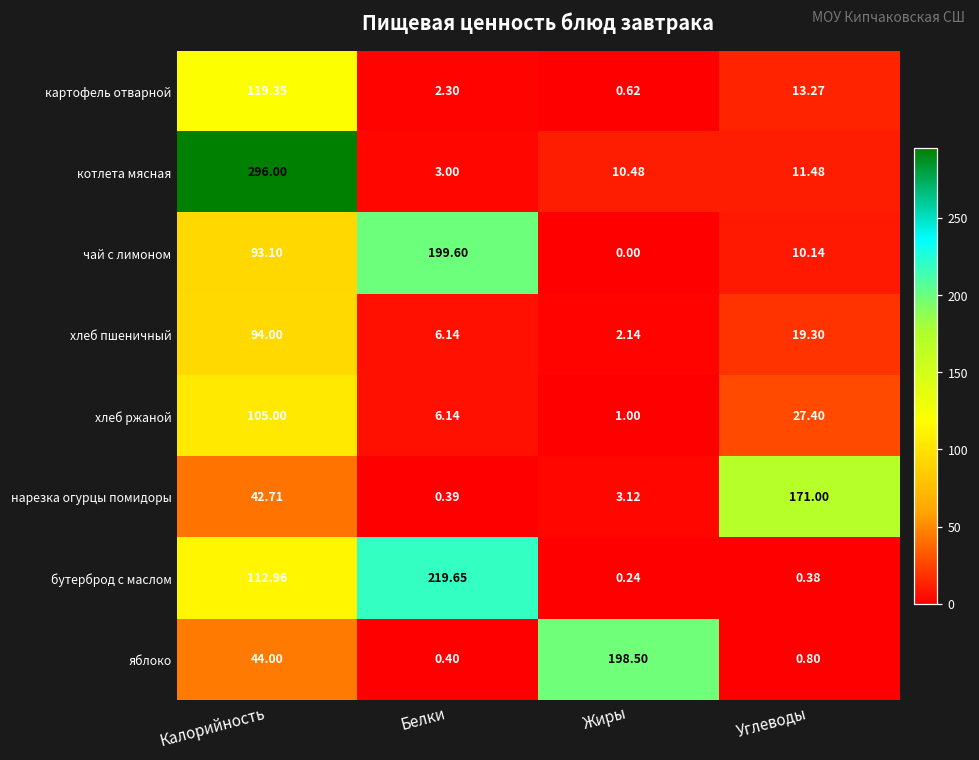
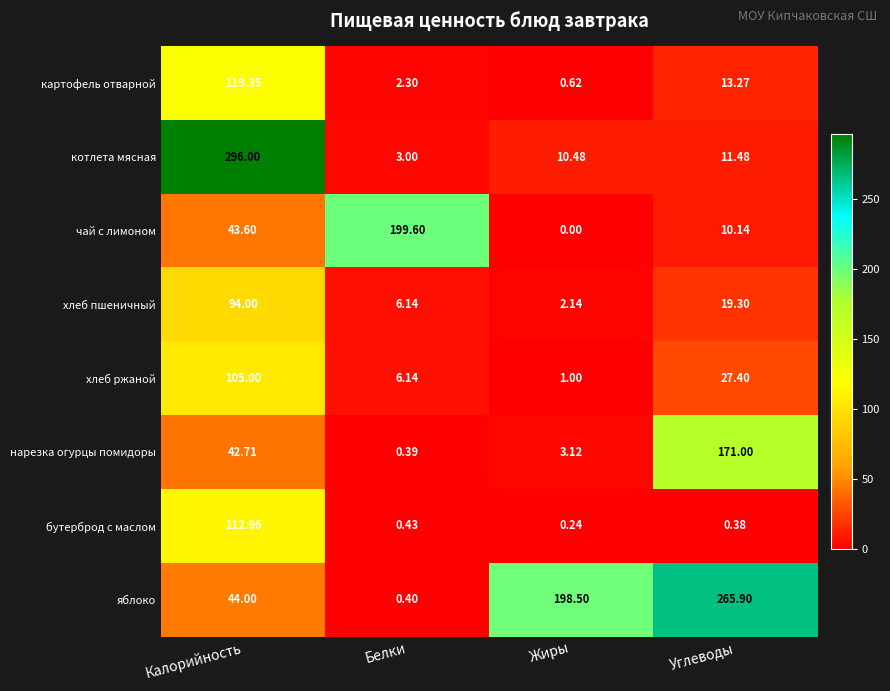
  {
    "картофель отварной": {
      "Калорийность": 119.35,
      "Белки": 2.30,
      "Жиры": 0.62,
      "Углеводы": 13.27
    },
    "котлета мясная": {
      "Калорийность": 296.00,
      "Белки": 3.00,
      "Жиры": 10.48,
      "Углеводы": 11.48
    },
    "чай с лимоном": {
-     "Калорийность": 93.10,
+     "Калорийность": 43.60,
      "Белки": 199.60,
      "Жиры": 0.00,
      "Углеводы": 10.14
    },
    "хлеб пшеничный": {
      "Калорийность": 94.00,
      "Белки": 6.14,
      "Жиры": 2.14,
      "Углеводы": 19.30
    },
    "хлеб ржаной": {
      "Калорийность": 105.00,
      "Белки": 6.14,
      "Жиры": 1.00,
      "Углеводы": 27.40
    },
    "нарезка огурцы помидоры": {
      "Калорийность": 42.71,
      "Белки": 0.39,
      "Жиры": 3.12,
      "Углеводы": 171.00
    },
    "бутерброд с маслом": {
      "Калорийность": 112.96,
-     "Белки": 219.65,
+     "Белки": 0.43,
      "Жиры": 0.24,
      "Углеводы": 0.38
    },
    "яблоко": {
      "Калорийность": 44.00,
      "Белки": 0.40,
      "Жиры": 198.50,
-     "Углеводы": 0.80
+     "Углеводы": 265.90
    }
  }
